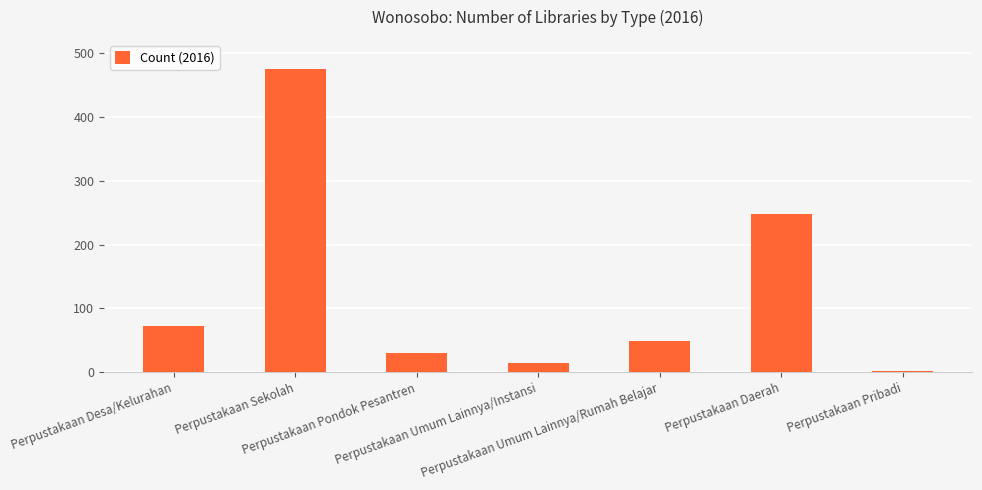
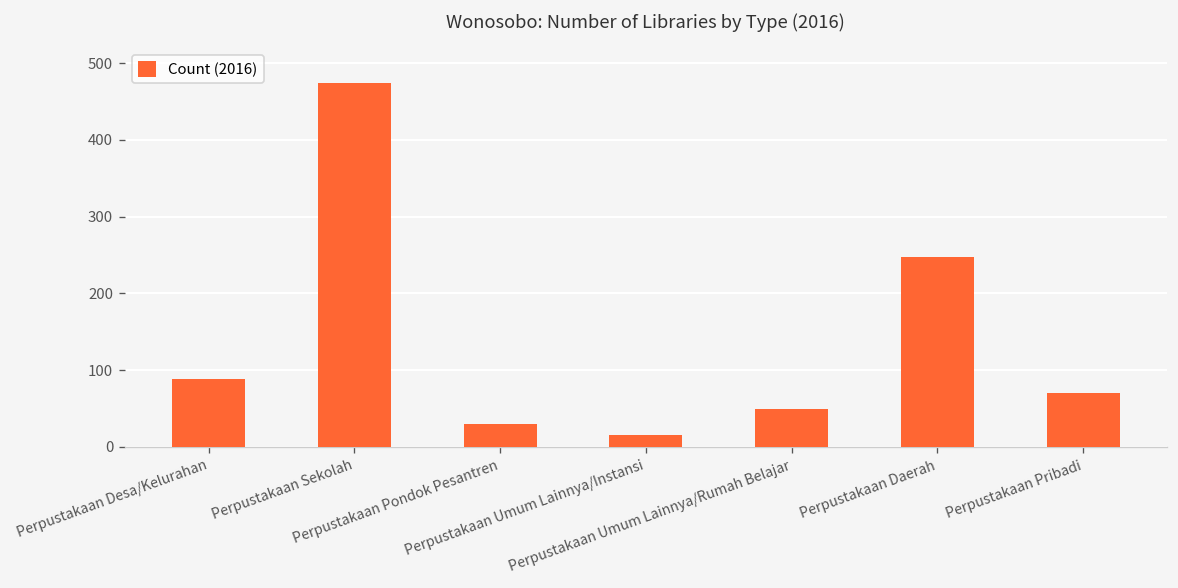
  {
-   "Perpustakaan Desa/Kelurahan": 70,
+   "Perpustakaan Desa/Kelurahan": 90,
    "Perpustakaan Sekolah": 470,
    "Perpustakaan Pondok Pesantren": 30,
    "Perpustakaan Umum Lainnya/Instansi": 20,
    "Perpustakaan Umum Lainnya/Rumah Belajar": 50,
    "Perpustakaan Daerah": 250,
-   "Perpustakaan Pribadi": 0
+   "Perpustakaan Pribadi": 70
  }
